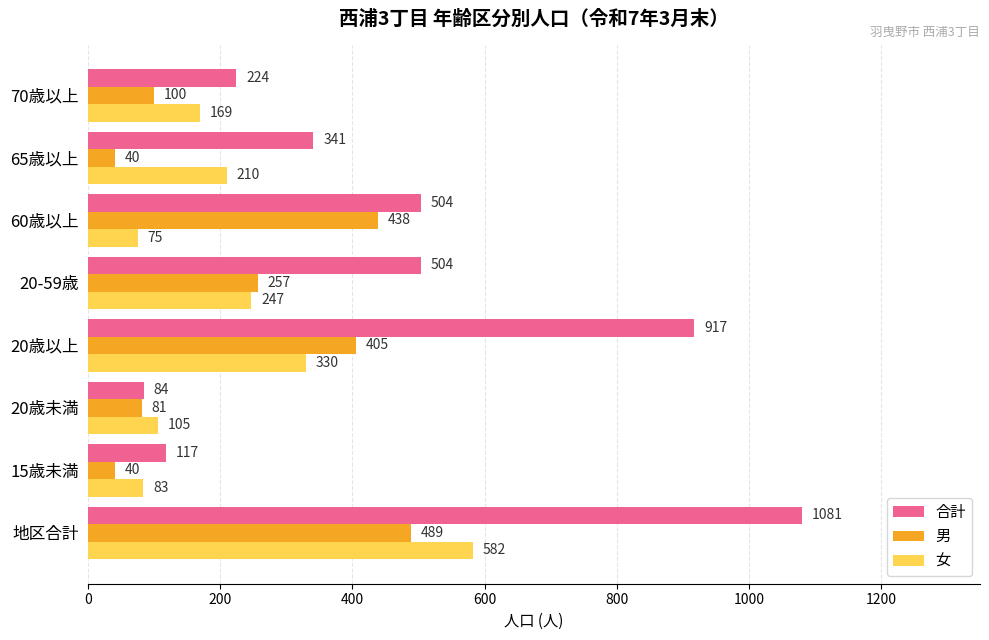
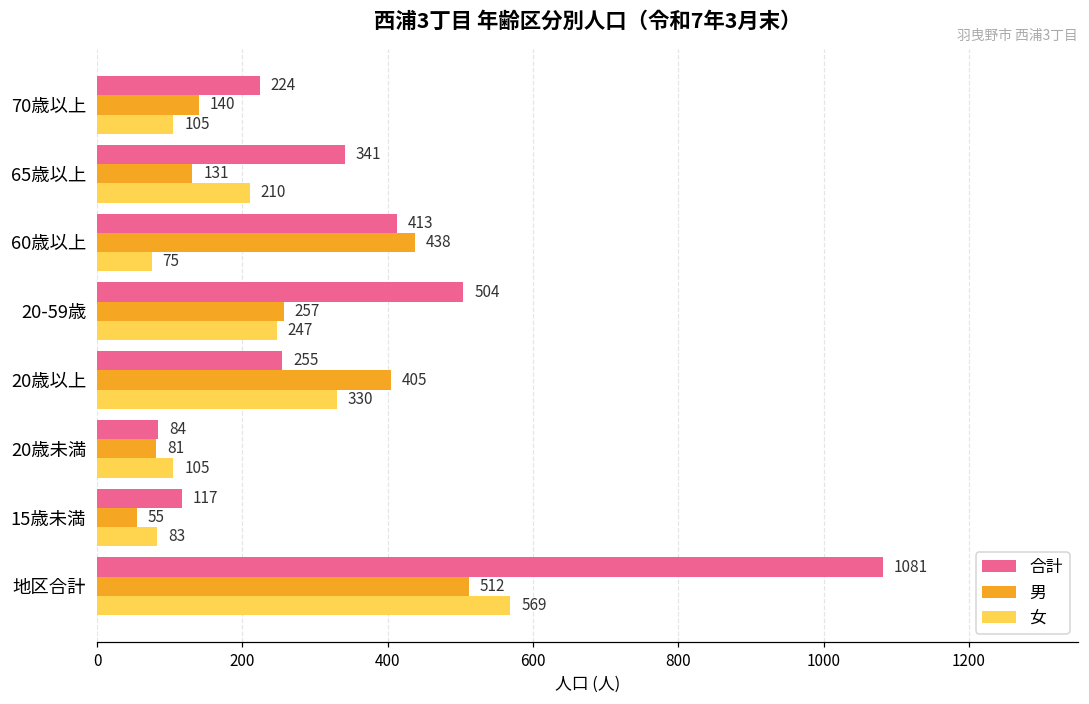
  {
    "合計": {
      "70歳以上": 224,
      "65歳以上": 341,
-     "60歳以上": 504,
+     "60歳以上": 413,
      "20-59歳": 504,
-     "20歳以上": 917,
+     "20歳以上": 255,
      "20歳未満": 84,
      "15歳未満": 117,
      "地区合計": 1081
    },
    "男": {
-     "70歳以上": 100,
-     "65歳以上": 40,
+     "70歳以上": 140,
+     "65歳以上": 131,
      "60歳以上": 438,
      "20-59歳": 257,
      "20歳以上": 405,
      "20歳未満": 81,
-     "15歳未満": 40,
-     "地区合計": 489
+     "15歳未満": 55,
+     "地区合計": 512
    },
    "女": {
-     "70歳以上": 169,
+     "70歳以上": 105,
      "65歳以上": 210,
      "60歳以上": 75,
      "20-59歳": 247,
      "20歳以上": 330,
      "20歳未満": 105,
      "15歳未満": 83,
-     "地区合計": 582
+     "地区合計": 569
    }
  }
